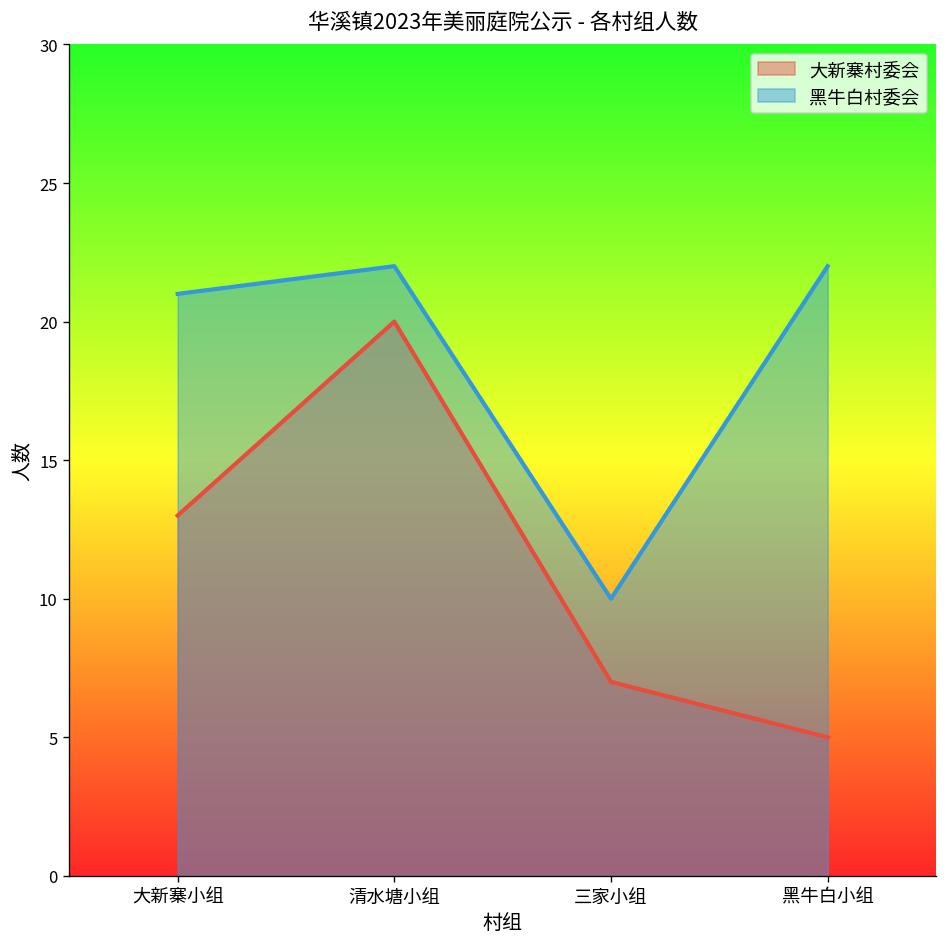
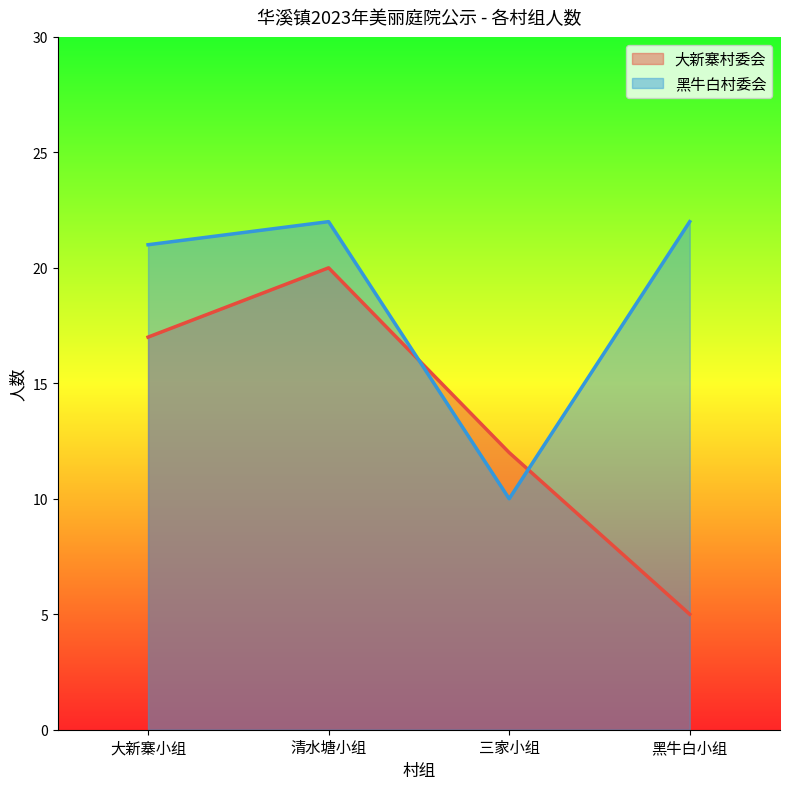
  {
    "大新寨村委会": {
-     "大新寨小组": 13,
+     "大新寨小组": 17,
      "清水塘小组": 20,
-     "三家小组": 7,
+     "三家小组": 12,
      "黑牛白小组": 5
    },
    "黑牛白村委会": {
      "大新寨小组": 21,
      "清水塘小组": 22,
      "三家小组": 10,
      "黑牛白小组": 22
    }
  }
